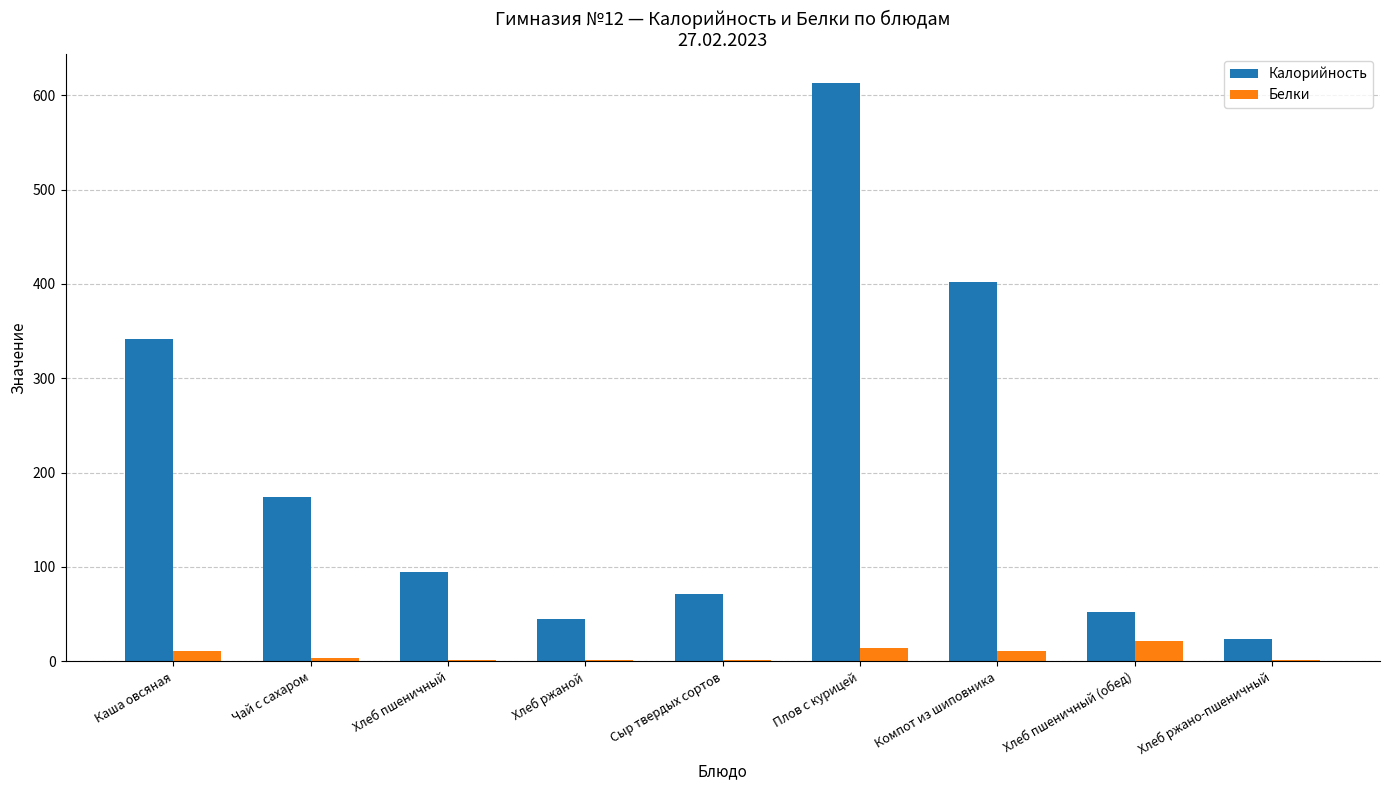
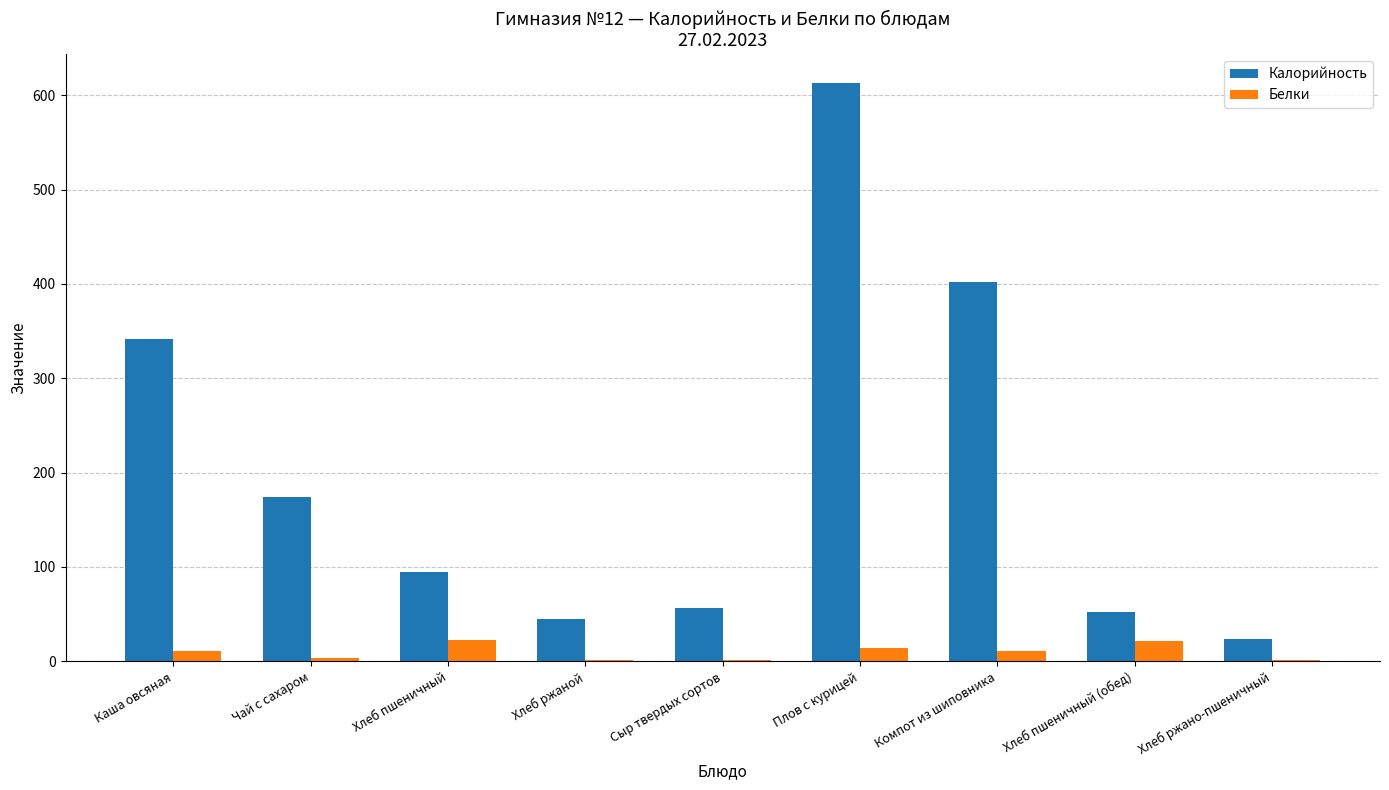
  {
    "Калорийность": {
      "Каша овсяная": 340,
      "Чай с сахаром": 170,
      "Хлеб пшеничный": 90,
      "Хлеб ржаной": 40,
-     "Сыр твердых сортов": 70,
+     "Сыр твердых сортов": 60,
      "Плов с курицей": 610,
      "Компот из шиповника": 400,
      "Хлеб пшеничный (обед)": 50,
      "Хлеб ржано-пшеничный": 20
    },
    "Белки": {
      "Каша овсяная": 10,
      "Чай с сахаром": 0,
-     "Хлеб пшеничный": 0,
+     "Хлеб пшеничный": 20,
      "Плов с курицей": 10,
      "Компот из шиповника": 10,
      "Хлеб пшеничный (обед)": 20
    }
  }
